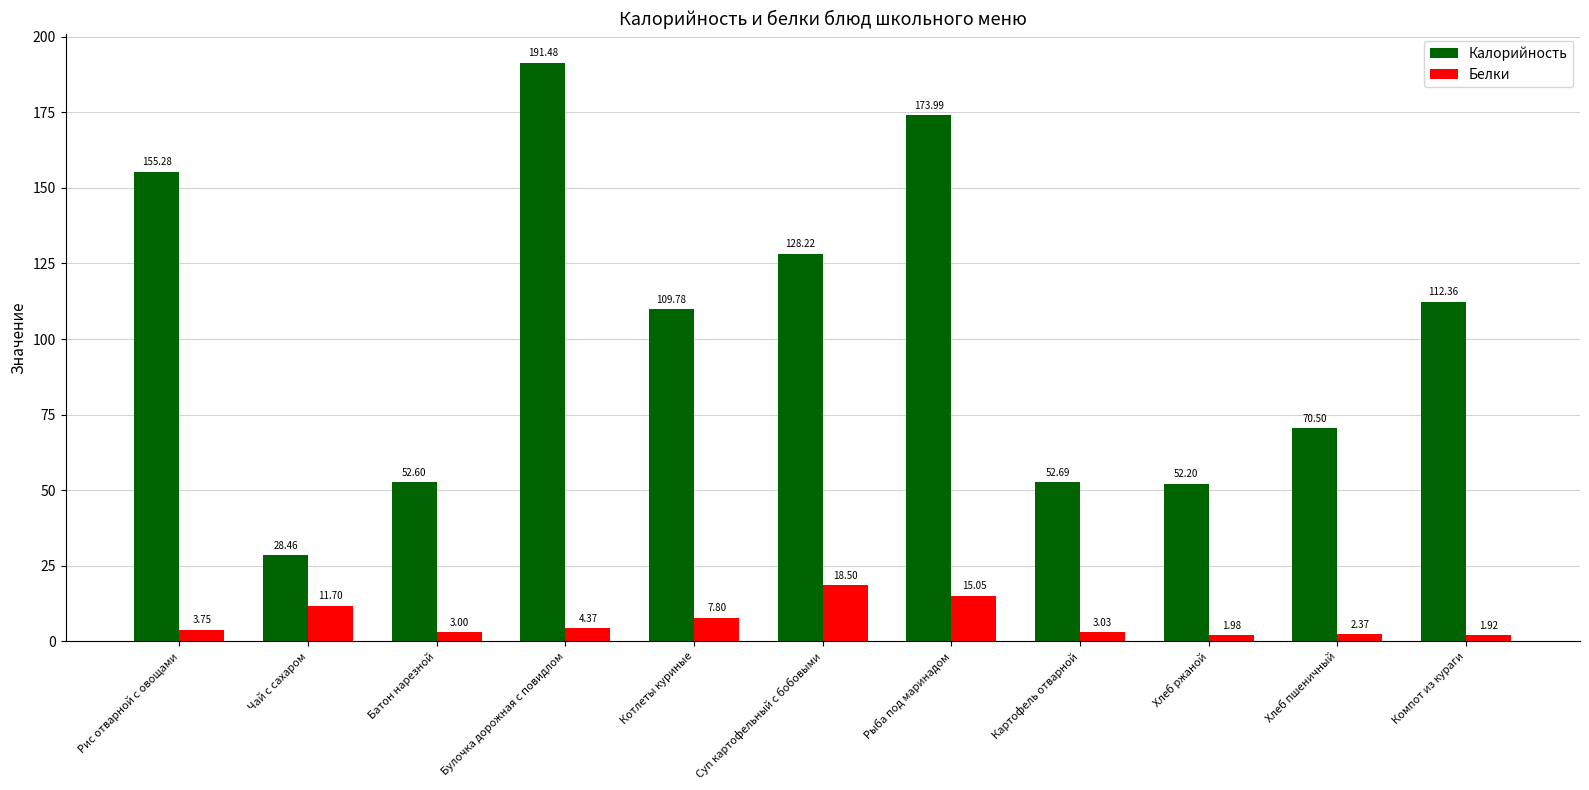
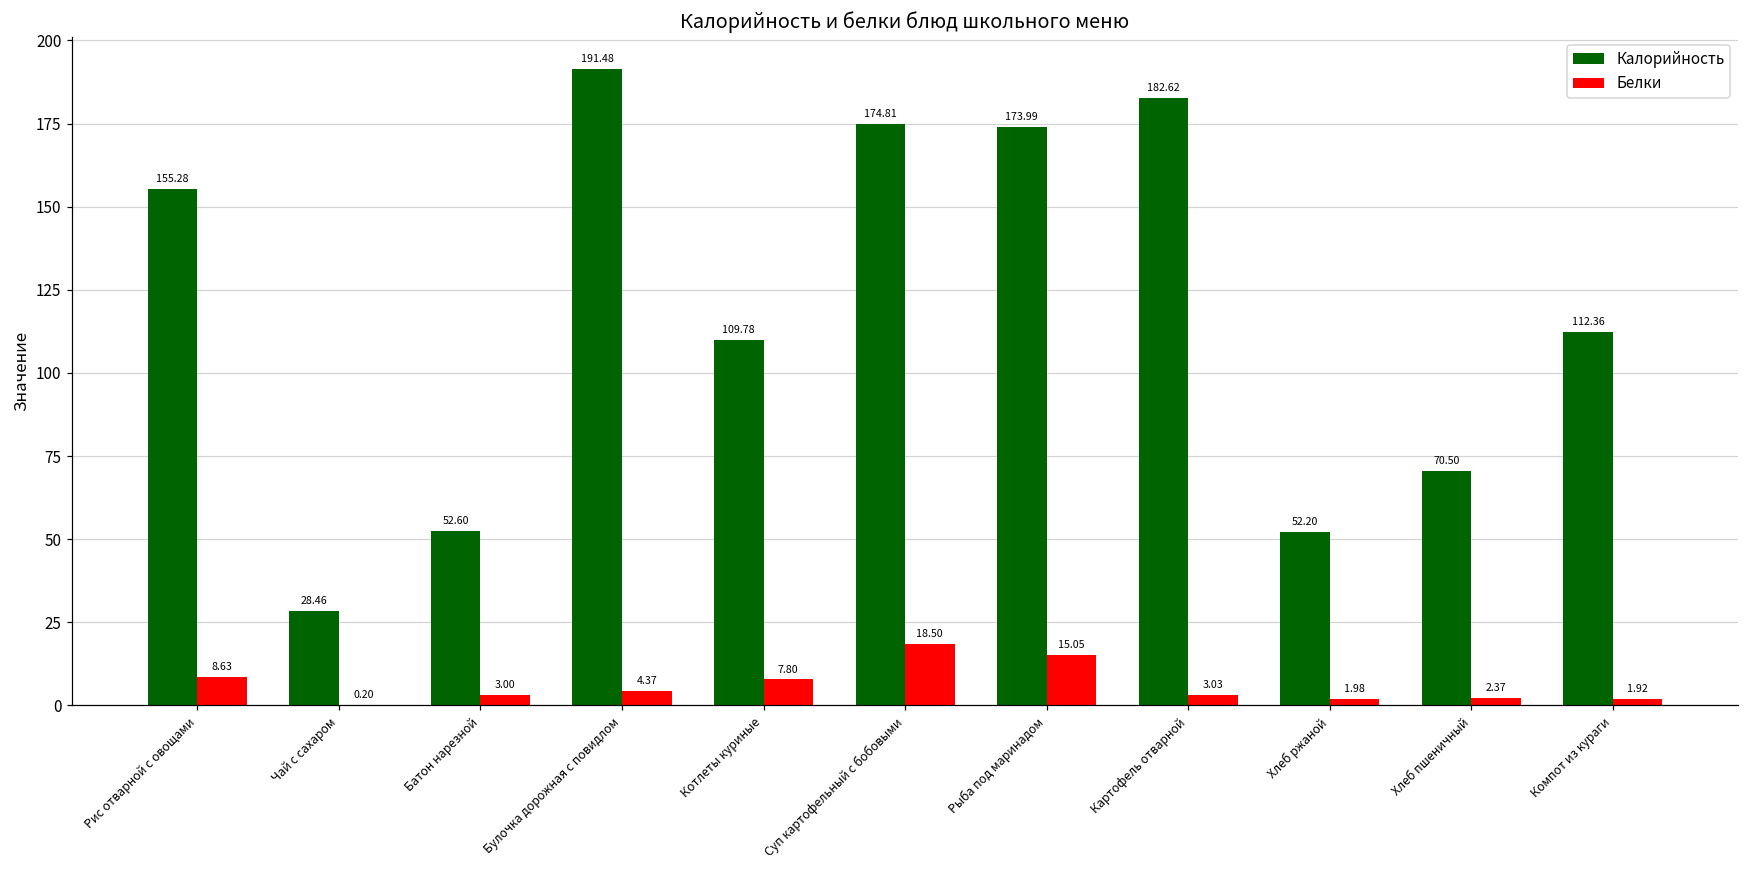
  {
    "Калорийность": {
      "Рис отварной с овощами": 155.28,
      "Чай с сахаром": 28.46,
      "Батон нарезной": 52.60,
      "Булочка дорожная с повидлом": 191.48,
      "Котлеты куриные": 109.78,
-     "Суп картофельный с бобовыми": 128.22,
+     "Суп картофельный с бобовыми": 174.81,
      "Рыба под маринадом": 173.99,
-     "Картофель отварной": 52.69,
+     "Картофель отварной": 182.62,
      "Хлеб ржаной": 52.20,
      "Хлеб пшеничный": 70.50,
      "Компот из кураги": 112.36
    },
    "Белки": {
-     "Рис отварной с овощами": 3.75,
-     "Чай с сахаром": 11.70,
+     "Рис отварной с овощами": 8.63,
+     "Чай с сахаром": 0.20,
      "Батон нарезной": 3.00,
      "Булочка дорожная с повидлом": 4.37,
      "Котлеты куриные": 7.80,
      "Суп картофельный с бобовыми": 18.50,
      "Рыба под маринадом": 15.05,
      "Картофель отварной": 3.03,
      "Хлеб ржаной": 1.98,
      "Хлеб пшеничный": 2.37,
      "Компот из кураги": 1.92
    }
  }
